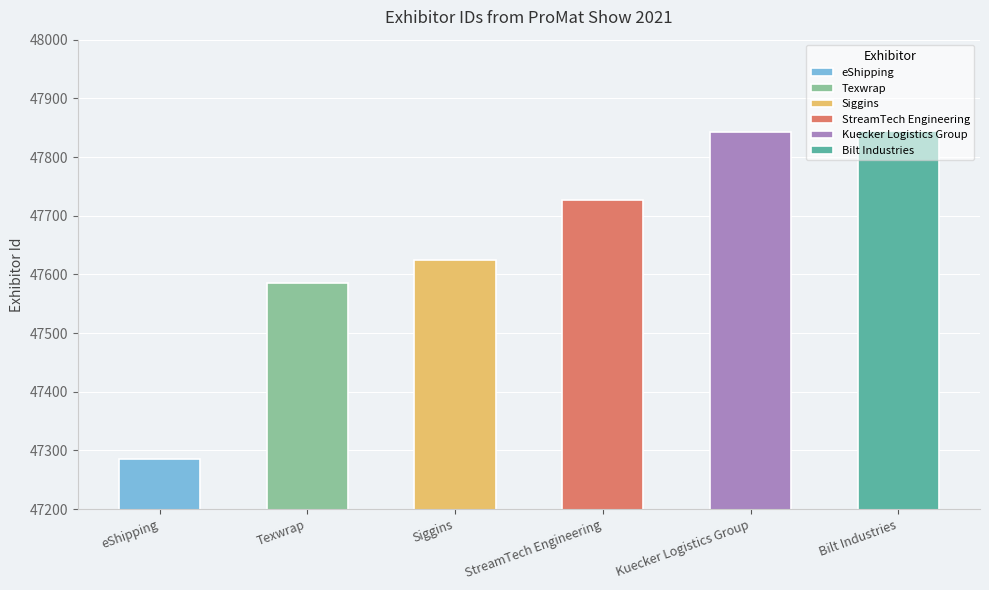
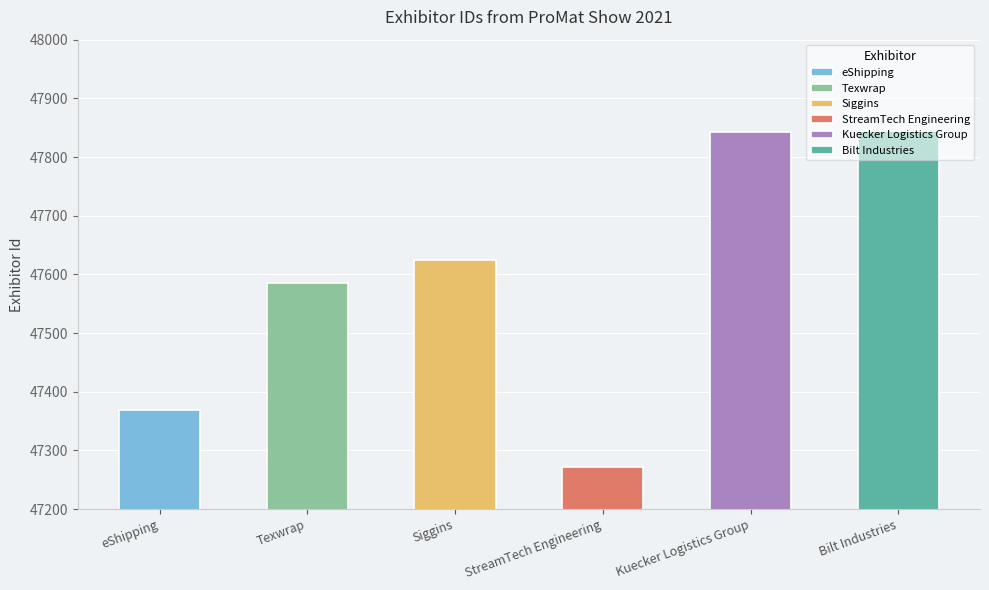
  {
-   "eShipping": 47290,
+   "eShipping": 47370,
    "Texwrap": 47590,
    "Siggins": 47620,
-   "StreamTech Engineering": 47730,
+   "StreamTech Engineering": 47270,
    "Kuecker Logistics Group": 47840
  }
